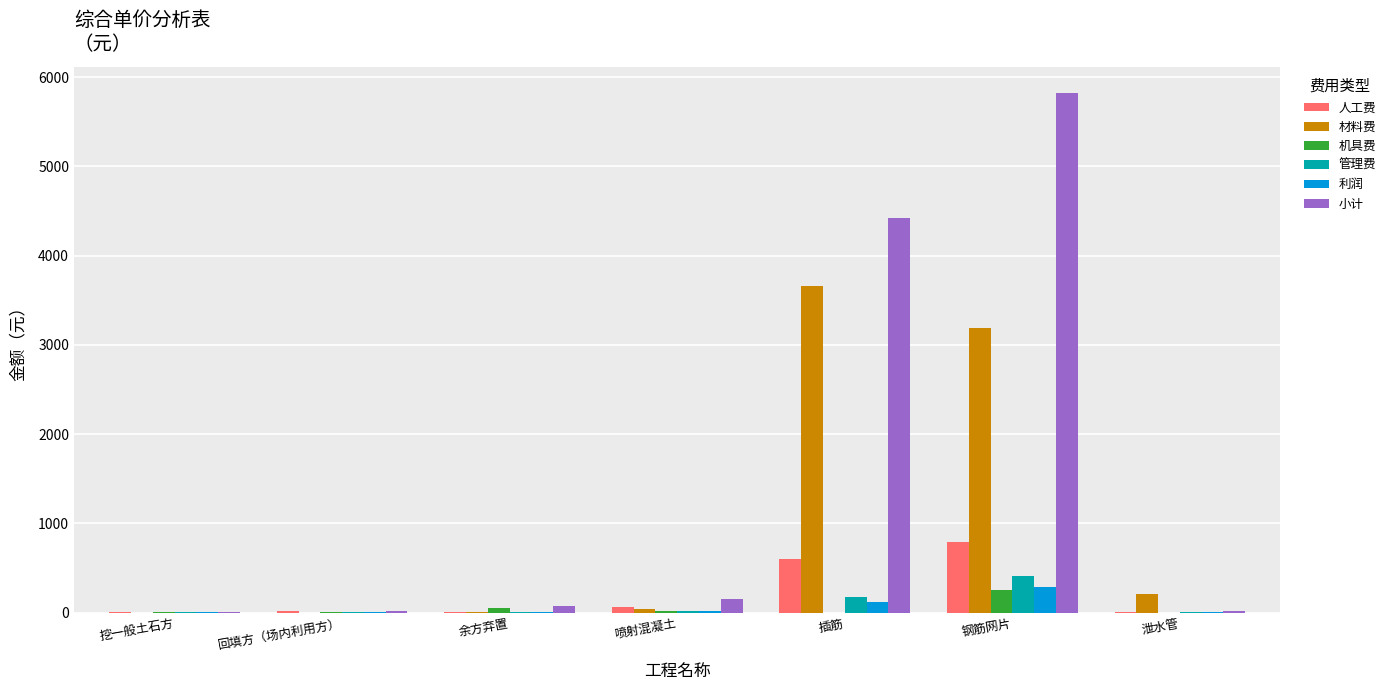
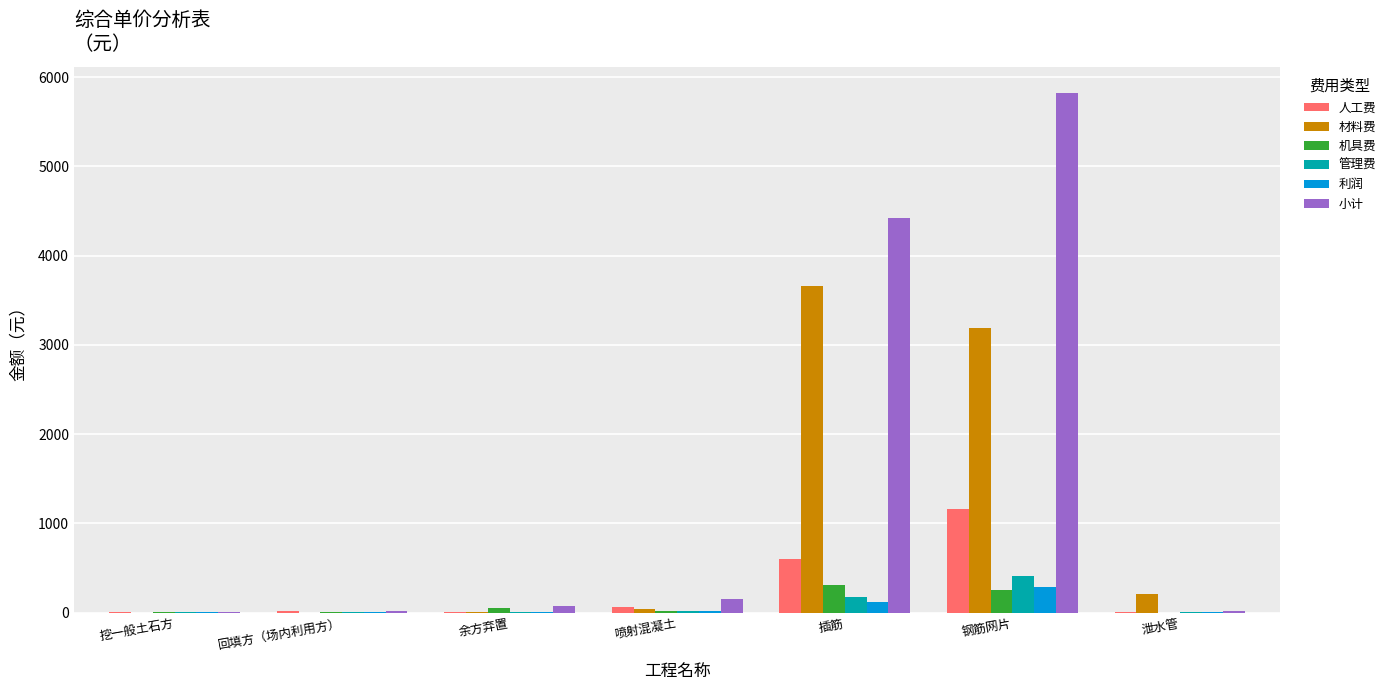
  {
    "人工费": {
      "喷射混凝土": 100,
      "插筋": 600,
-     "钢筋网片": 800
+     "钢筋网片": 1200
    },
    "材料费": {
      "挖一般土石方": 0,
      "回填方（场内利用方）": 0,
      "喷射混凝土": 0,
      "插筋": 3700,
      "钢筋网片": 3200,
      "泄水管": 200
    },
    "机具费": {
      "余方弃置": 0,
-     "插筋": 0,
+     "插筋": 300,
      "钢筋网片": 300,
      "泄水管": 0
    },
    "小计": {
      "余方弃置": 100,
      "喷射混凝土": 200,
      "插筋": 4400,
      "钢筋网片": 5800
    }
  }
